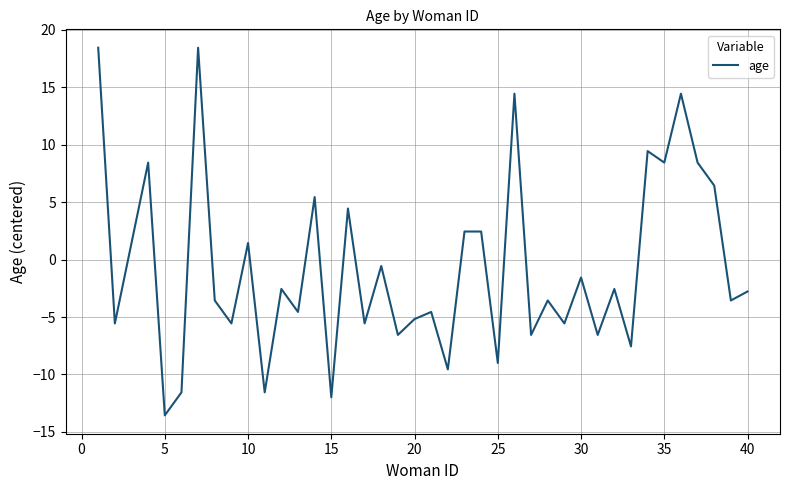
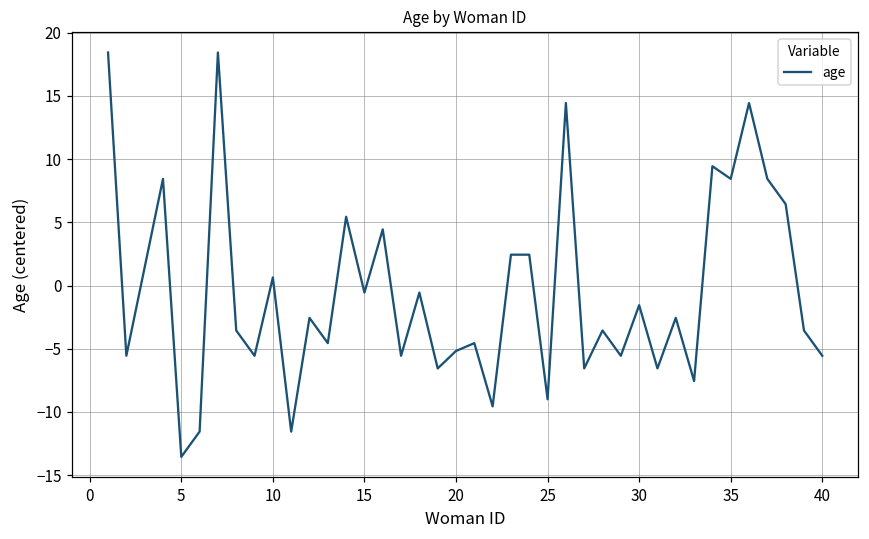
  {
    "5": -13.6,
-   "10": 1.4,
-   "15": -12.0,
+   "10": 0.6,
+   "15": -0.6,
    "20": -5.2,
    "25": -9.0,
    "30": -1.6,
    "35": 8.4,
-   "40": -2.8
+   "40": -5.6
  }
